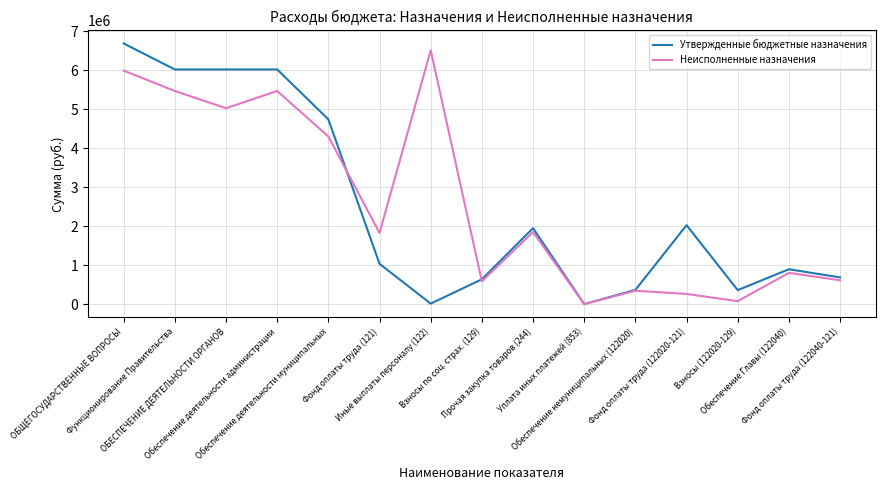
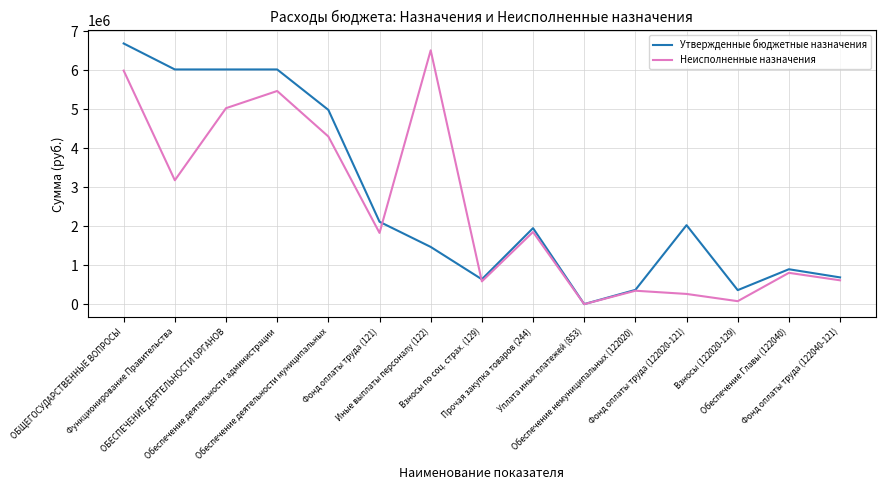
  {
    "Утвержденные бюджетные назначения": {
      "ОБЩЕГОСУДАРСТВЕННЫЕ ВОПРОСЫ": 6700000,
      "Функционирование Правительства": 6000000,
      "ОБЕСПЕЧЕНИЕ ДЕЯТЕЛЬНОСТИ ОРГАНОВ": 6000000,
      "Обеспечение деятельности администрации": 6000000,
-     "Обеспечение деятельности муниципальных": 4700000,
-     "Фонд оплаты труда (121)": 1000000,
-     "Иные выплаты персоналу (122)": 0,
+     "Обеспечение деятельности муниципальных": 5000000,
+     "Фонд оплаты труда (121)": 2100000,
+     "Иные выплаты персоналу (122)": 1500000,
      "Прочая закупка товаров (244)": 2000000,
      "Фонд оплаты труда (122020-121)": 2000000,
      "Взносы (122020-129)": 400000,
      "Обеспечение Главы (122040)": 900000,
      "Фонд оплаты труда (122040-121)": 700000
    },
    "Неисполненные назначения": {
      "ОБЩЕГОСУДАРСТВЕННЫЕ ВОПРОСЫ": 6000000,
-     "Функционирование Правительства": 5500000,
+     "Функционирование Правительства": 3200000,
      "ОБЕСПЕЧЕНИЕ ДЕЯТЕЛЬНОСТИ ОРГАНОВ": 5000000,
      "Обеспечение деятельности администрации": 5500000,
      "Обеспечение деятельности муниципальных": 4300000,
      "Фонд оплаты труда (121)": 1800000,
      "Иные выплаты персоналу (122)": 6500000,
      "Прочая закупка товаров (244)": 1900000,
      "Фонд оплаты труда (122020-121)": 300000,
      "Взносы (122020-129)": 100000,
      "Обеспечение Главы (122040)": 800000,
      "Фонд оплаты труда (122040-121)": 600000
    }
  }
